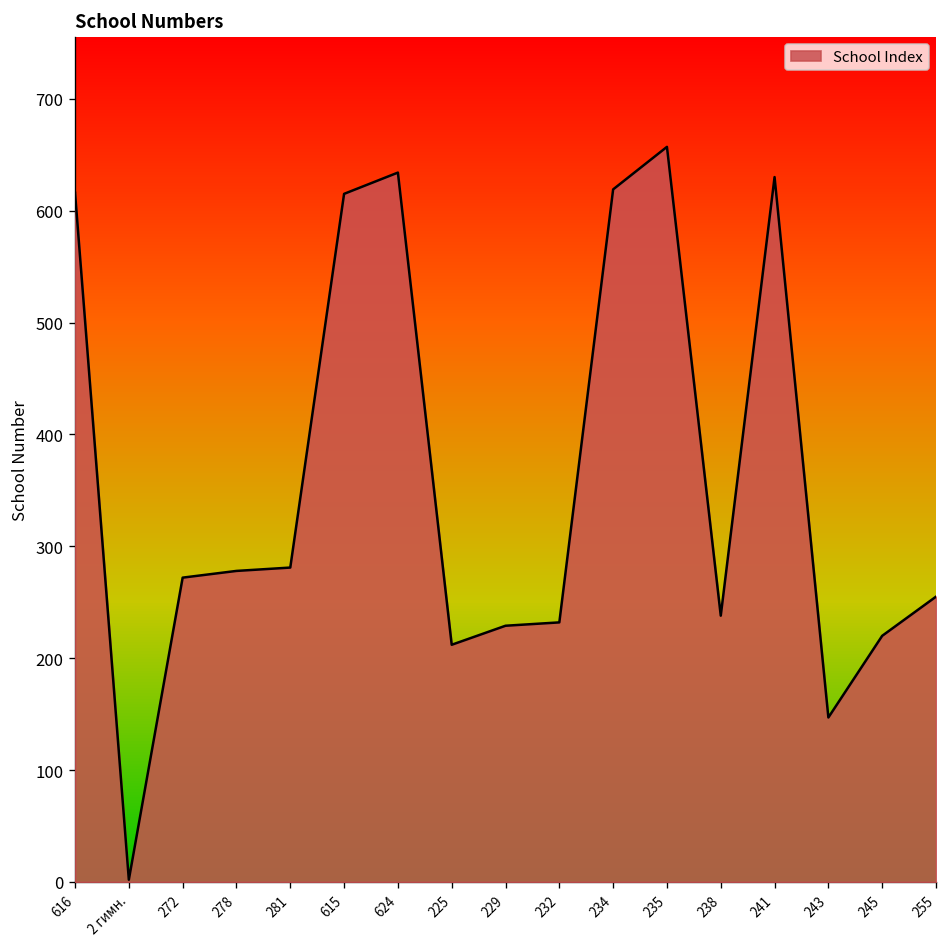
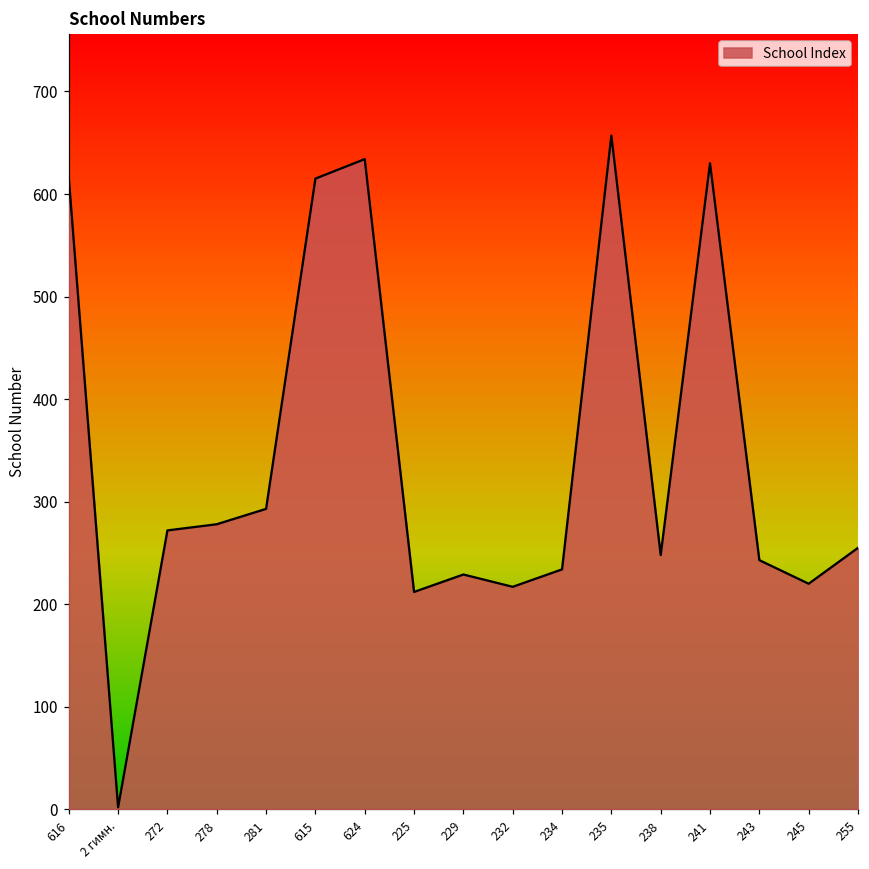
  {
    "School Index": {
      "2 гимн.": 0,
      "272": 270,
      "278": 280,
-     "281": 280,
+     "281": 290,
      "615": 620,
      "624": 630,
      "225": 210,
      "229": 230,
-     "232": 230,
-     "234": 620,
+     "232": 220,
+     "234": 230,
      "235": 660,
-     "238": 240,
+     "238": 250,
      "241": 630,
-     "243": 150,
+     "243": 240,
      "245": 220
    }
  }
